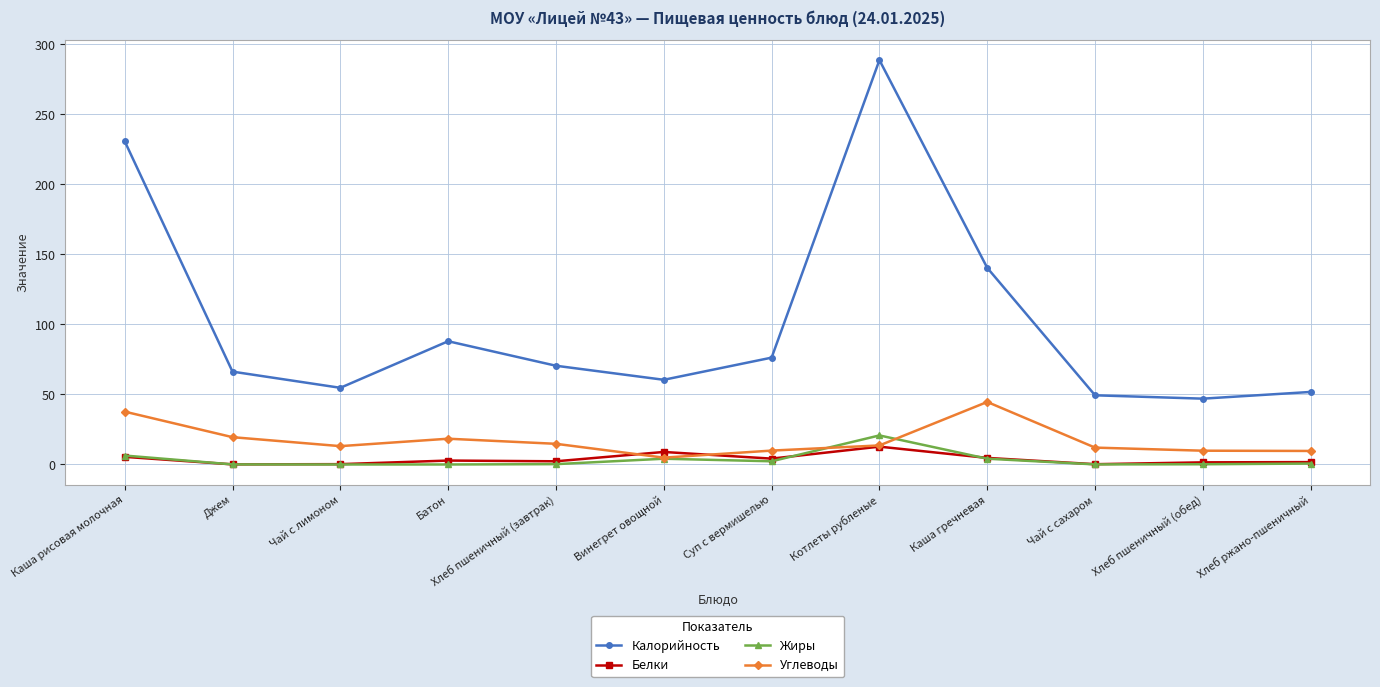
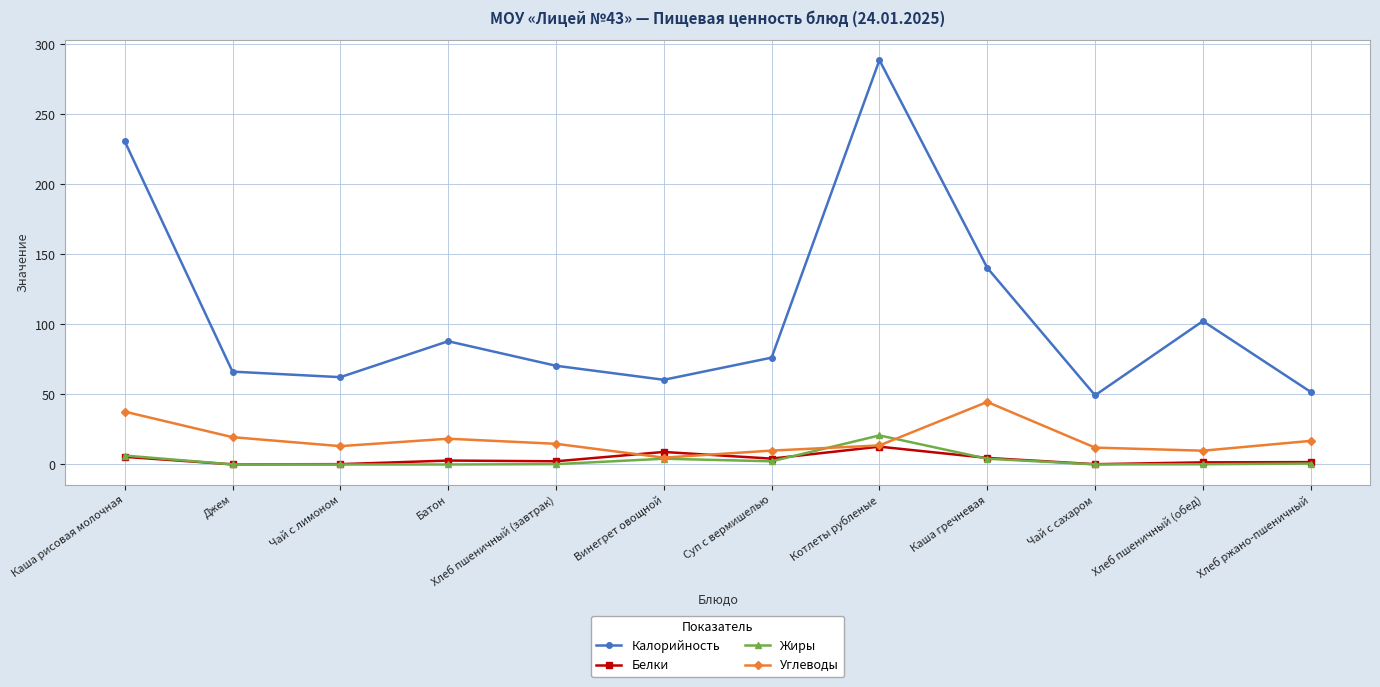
  {
    "Калорийность": {
      "Каша рисовая молочная": 231,
      "Джем": 66,
-     "Чай с лимоном": 55,
+     "Чай с лимоном": 62,
      "Батон": 88,
      "Хлеб пшеничный (завтрак)": 71,
      "Винегрет овощной": 60,
      "Суп с вермишелью": 76,
      "Котлеты рубленые": 289,
      "Каша гречневая": 140,
      "Чай с сахаром": 49,
-     "Хлеб пшеничный (обед)": 47,
+     "Хлеб пшеничный (обед)": 102,
      "Хлеб ржано-пшеничный": 52
    },
    "Белки": {
      "Батон": 3,
      "Хлеб пшеничный (завтрак)": 2,
      "Винегрет овощной": 9,
      "Суп с вермишелью": 4
    },
    "Жиры": {
      "Батон": 0,
      "Хлеб пшеничный (завтрак)": 0,
      "Суп с вермишелью": 2,
      "Котлеты рубленые": 21
    },
    "Углеводы": {
      "Каша рисовая молочная": 38,
      "Джем": 20,
      "Чай с лимоном": 13,
      "Батон": 18,
      "Хлеб пшеничный (завтрак)": 15,
      "Суп с вермишелью": 10,
      "Каша гречневая": 45,
      "Чай с сахаром": 12,
      "Хлеб пшеничный (обед)": 10,
-     "Хлеб ржано-пшеничный": 10
+     "Хлеб ржано-пшеничный": 17
    }
  }
